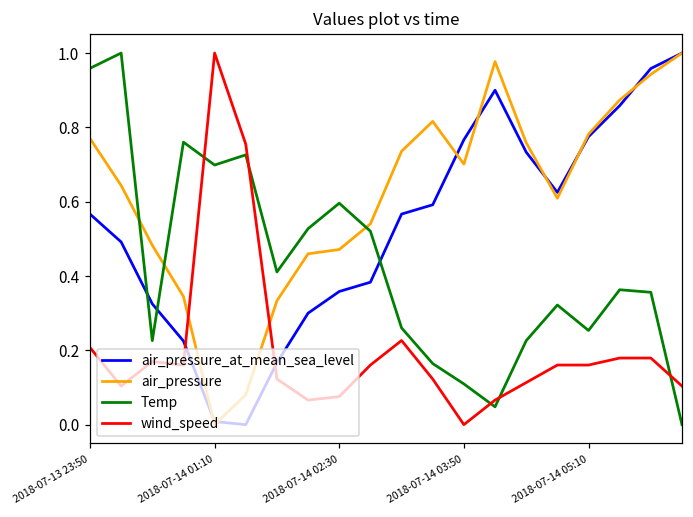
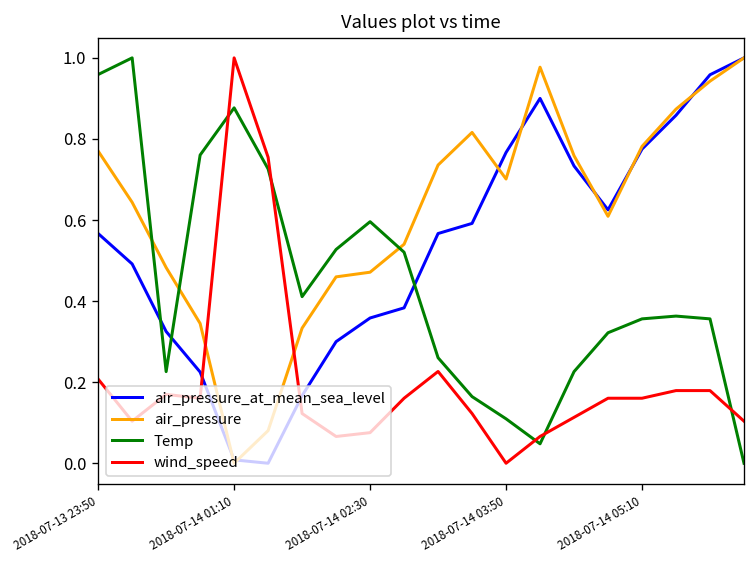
  {
    "air_pressure_at_mean_sea_level": {
      "2018-07-13 23:50": 0.57,
      "2018-07-14 02:30": 0.36,
      "2018-07-14 03:50": 0.77
    },
    "air_pressure": {
      "2018-07-13 23:50": 0.77,
      "2018-07-14 02:30": 0.47,
      "2018-07-14 03:50": 0.70
    },
    "Temp": {
      "2018-07-13 23:50": 0.96,
-     "2018-07-14 01:10": 0.70,
+     "2018-07-14 01:10": 0.88,
      "2018-07-14 02:30": 0.60,
      "2018-07-14 03:50": 0.11,
-     "2018-07-14 05:10": 0.25
+     "2018-07-14 05:10": 0.36
    },
    "wind_speed": {
      "2018-07-13 23:50": 0.21,
      "2018-07-14 01:10": 1.00,
      "2018-07-14 03:50": 0.00,
      "2018-07-14 05:10": 0.16
    }
  }
